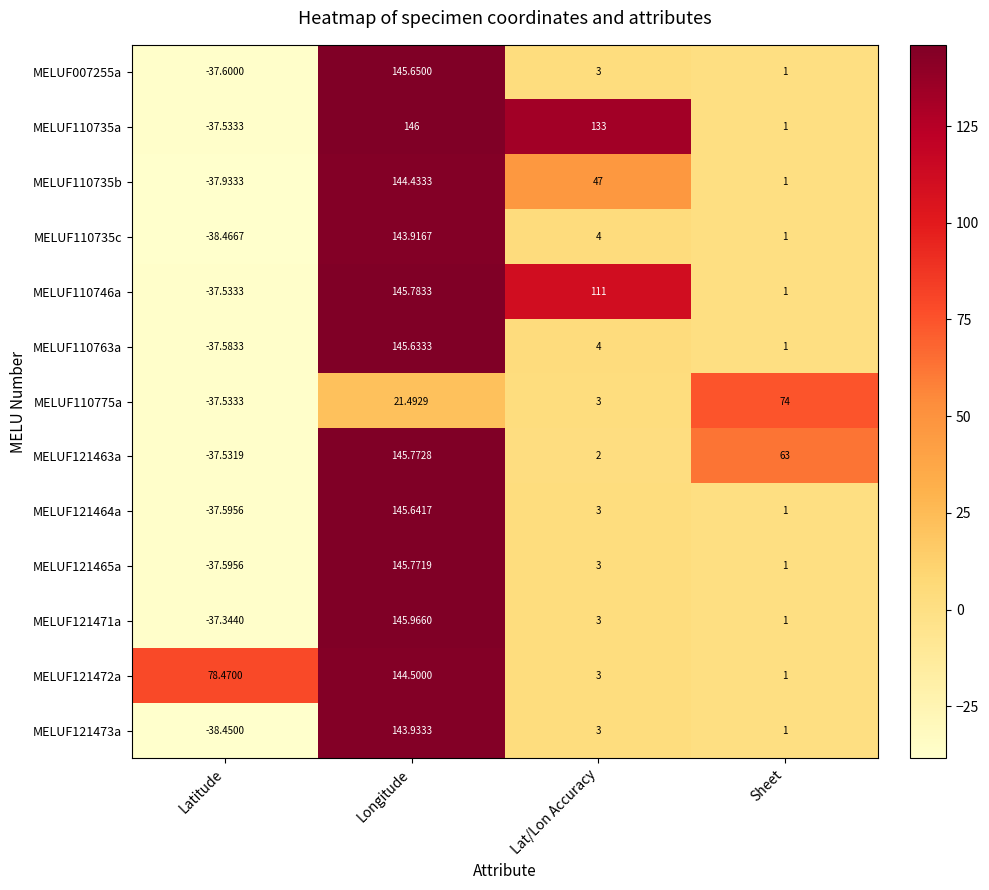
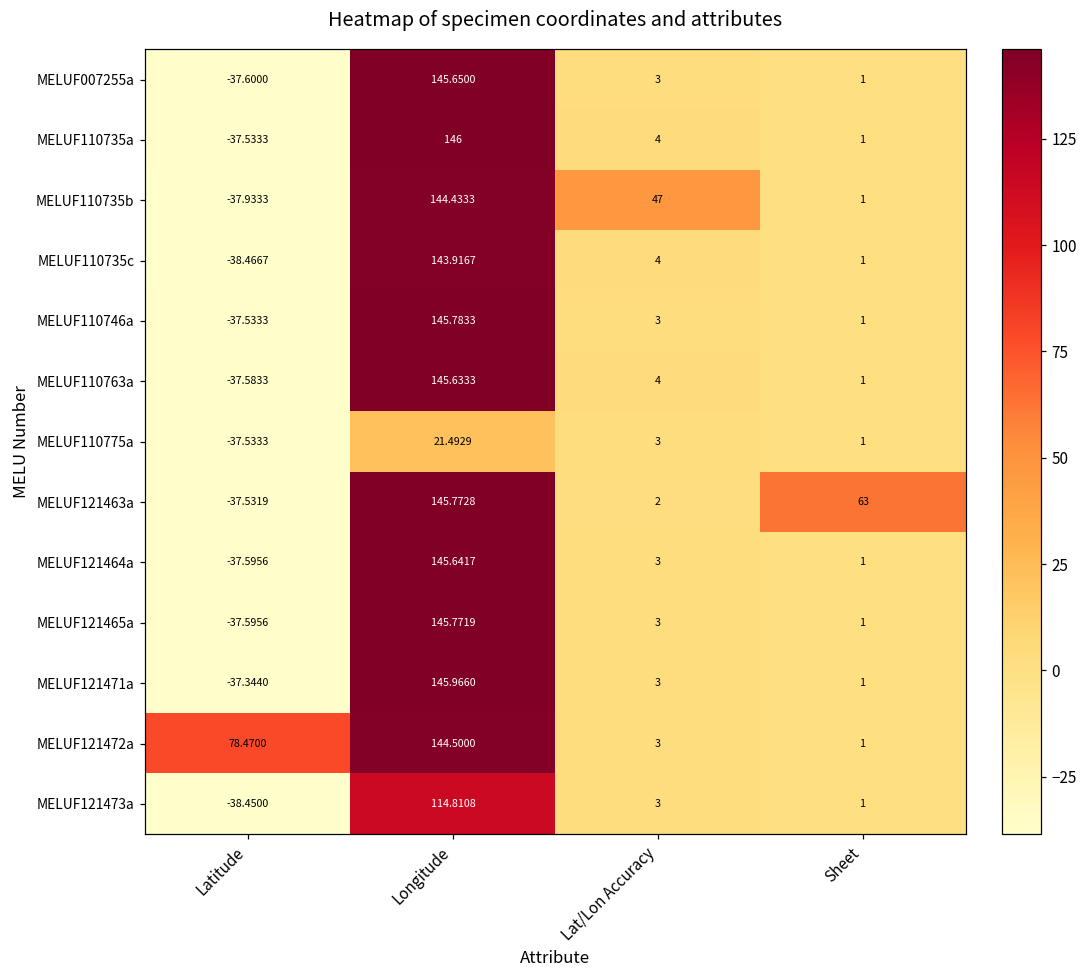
  {
    "MELUF007255a": {
      "Latitude": -37.6000,
      "Longitude": 145.6500,
      "Lat/Lon Accuracy": 3,
      "Sheet": 1
    },
    "MELUF110735a": {
      "Latitude": -37.5333,
      "Longitude": 146,
-     "Lat/Lon Accuracy": 133,
+     "Lat/Lon Accuracy": 4,
      "Sheet": 1
    },
    "MELUF110735b": {
      "Latitude": -37.9333,
      "Longitude": 144.4333,
      "Lat/Lon Accuracy": 47,
      "Sheet": 1
    },
    "MELUF110735c": {
      "Latitude": -38.4667,
      "Longitude": 143.9167,
      "Lat/Lon Accuracy": 4,
      "Sheet": 1
    },
    "MELUF110746a": {
      "Latitude": -37.5333,
      "Longitude": 145.7833,
-     "Lat/Lon Accuracy": 111,
+     "Lat/Lon Accuracy": 3,
      "Sheet": 1
    },
    "MELUF110763a": {
      "Latitude": -37.5833,
      "Longitude": 145.6333,
      "Lat/Lon Accuracy": 4,
      "Sheet": 1
    },
    "MELUF110775a": {
      "Latitude": -37.5333,
      "Longitude": 21.4929,
      "Lat/Lon Accuracy": 3,
-     "Sheet": 74
+     "Sheet": 1
    },
    "MELUF121463a": {
      "Latitude": -37.5319,
      "Longitude": 145.7728,
      "Lat/Lon Accuracy": 2,
      "Sheet": 63
    },
    "MELUF121464a": {
      "Latitude": -37.5956,
      "Longitude": 145.6417,
      "Lat/Lon Accuracy": 3,
      "Sheet": 1
    },
    "MELUF121465a": {
      "Latitude": -37.5956,
      "Longitude": 145.7719,
      "Lat/Lon Accuracy": 3,
      "Sheet": 1
    },
    "MELUF121471a": {
      "Latitude": -37.3440,
      "Longitude": 145.9660,
      "Lat/Lon Accuracy": 3,
      "Sheet": 1
    },
    "MELUF121472a": {
      "Latitude": 78.4700,
      "Longitude": 144.5000,
      "Lat/Lon Accuracy": 3,
      "Sheet": 1
    },
    "MELUF121473a": {
      "Latitude": -38.4500,
-     "Longitude": 143.9333,
+     "Longitude": 114.8108,
      "Lat/Lon Accuracy": 3,
      "Sheet": 1
    }
  }
